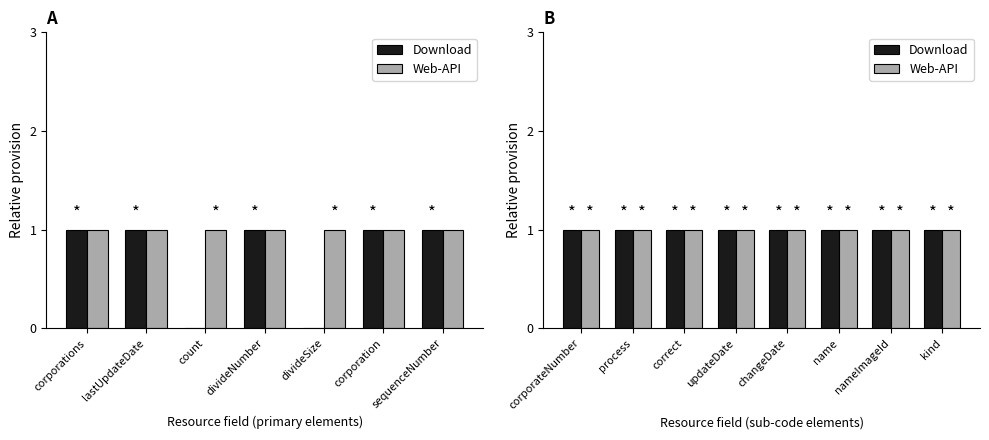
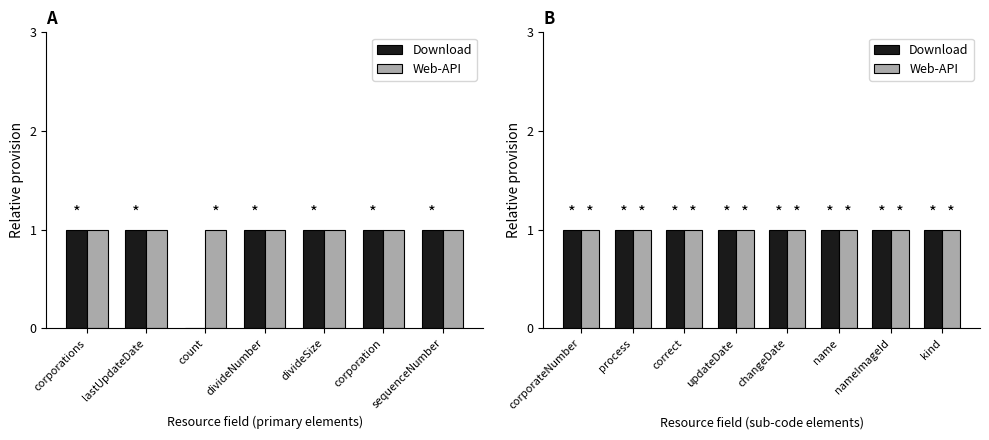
  {
    "A": {
      "Download": {
        "corporations": 1,
        "lastUpdateDate": 1,
        "count": 0,
        "divideNumber": 1,
-       "divideSize": 0,
+       "divideSize": 1,
        "corporation": 1,
        "sequenceNumber": 1
      },
      "Web-API": {
        "corporations": 1,
        "lastUpdateDate": 1,
        "count": 1,
        "divideNumber": 1,
        "divideSize": 1,
        "corporation": 1,
        "sequenceNumber": 1
      }
    },
    "B": {
      "Download": {
        "corporateNumber": 1.0,
        "process": 1.0,
        "correct": 1.0,
        "updateDate": 1.0,
        "changeDate": 1.0,
        "name": 1.0,
        "nameImageId": 1.0,
        "kind": 1.0
      },
      "Web-API": {
        "corporateNumber": 1.0,
        "process": 1.0,
        "correct": 1.0,
        "updateDate": 1.0,
        "changeDate": 1.0,
        "name": 1.0,
        "nameImageId": 1.0,
        "kind": 1.0
      }
    }
  }
